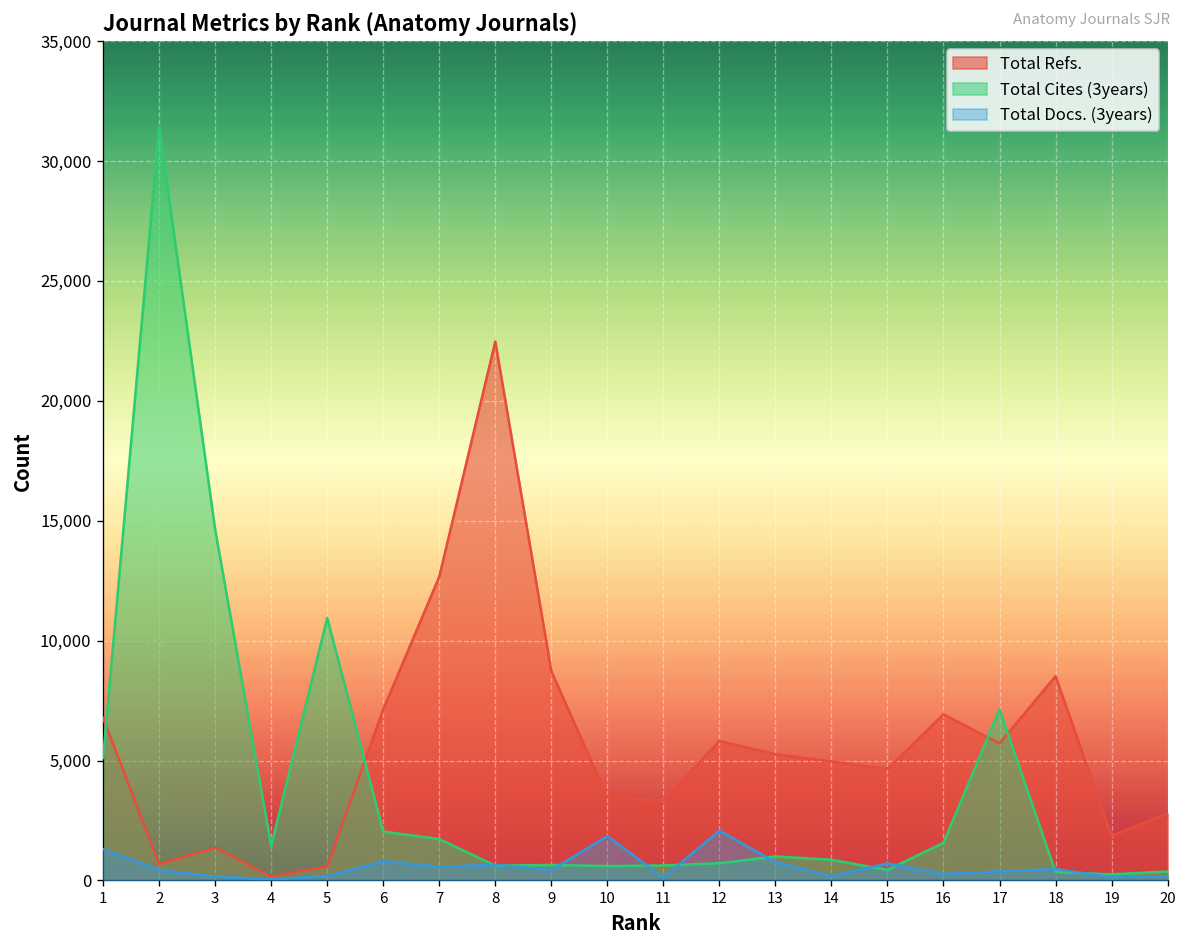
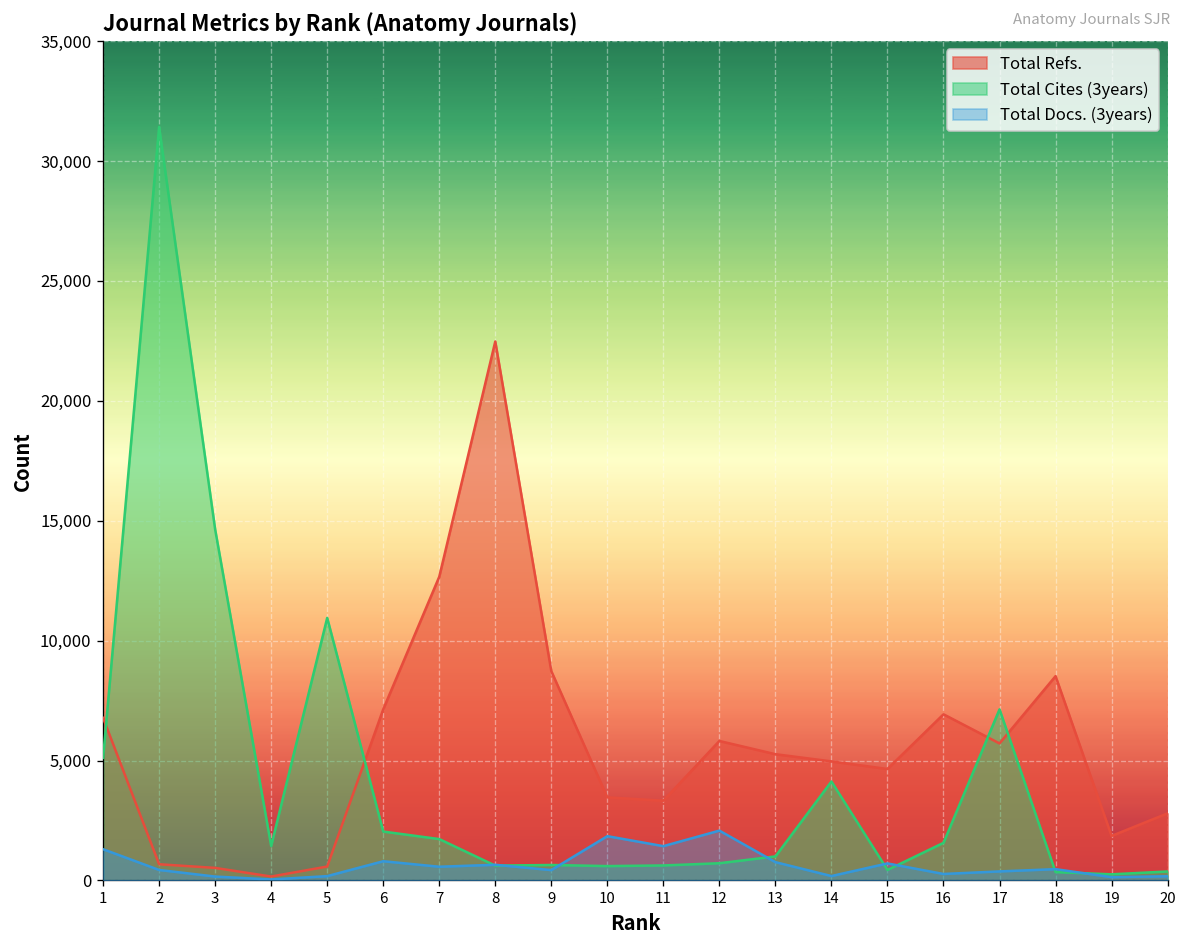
  {
    "Total Refs.": {
      "1": "6,800",
      "2": "700",
-     "3": "1,400",
+     "3": "500",
      "5": "600",
      "6": "7,100",
      "7": "12,700",
      "8": "22,500",
      "9": "8,700",
      "10": "3,500",
      "11": "3,300",
      "12": "5,800",
      "13": "5,300",
      "14": "5,000",
      "15": "4,600",
      "16": "6,900",
      "17": "5,700",
      "18": "8,500",
      "19": "1,900",
      "20": "2,800"
    },
    "Total Cites (3years)": {
      "1": "5,100",
      "2": "31,400",
      "3": "14,600",
      "4": "1,400",
      "5": "10,900",
      "6": "2,000",
      "7": "1,700",
      "9": "600",
      "10": "600",
      "11": "600",
      "12": "700",
      "13": "1,000",
-     "14": "900",
+     "14": "4,100",
      "15": "400",
      "16": "1,600",
      "17": "7,100",
      "20": "400"
    },
    "Total Docs. (3years)": {
      "1": "1,300",
      "2": "400",
      "3": "200",
      "5": "200",
      "6": "800",
      "7": "600",
      "9": "400",
      "10": "1,800",
-     "11": "100",
+     "11": "1,400",
      "12": "2,100",
      "13": "800",
      "14": "200",
      "15": "700",
      "16": "300",
      "17": "400",
      "20": "200"
    }
  }
